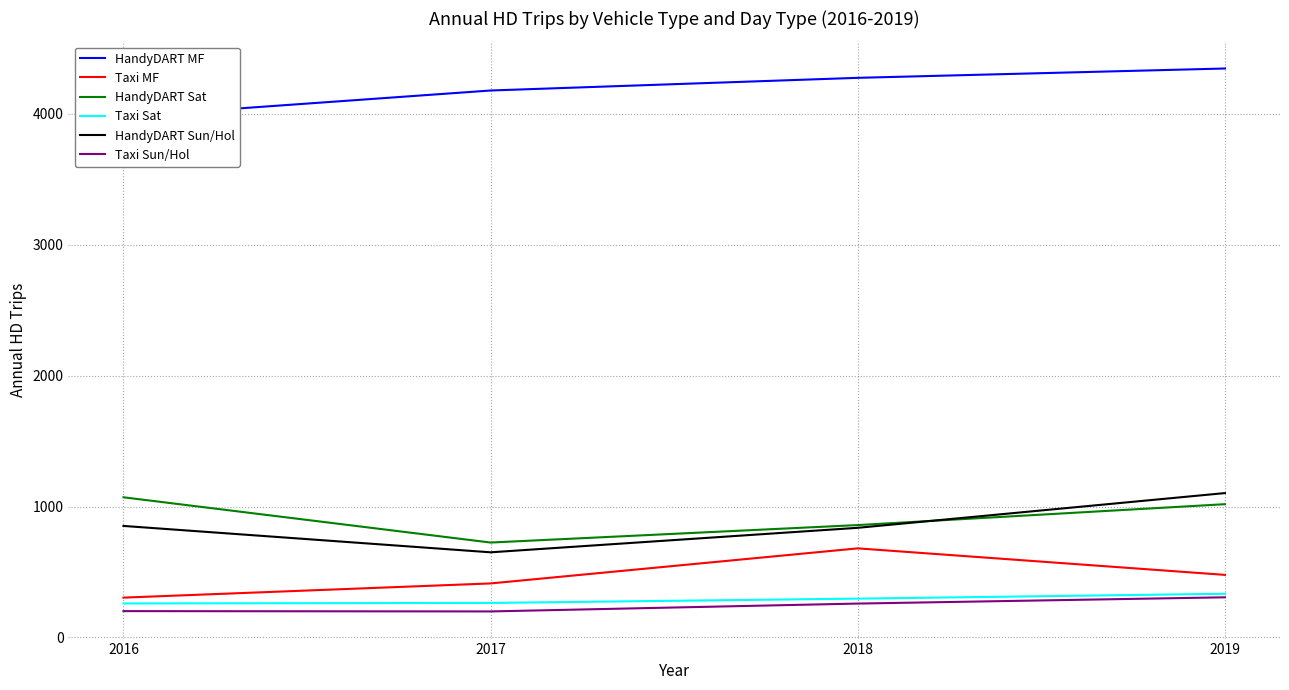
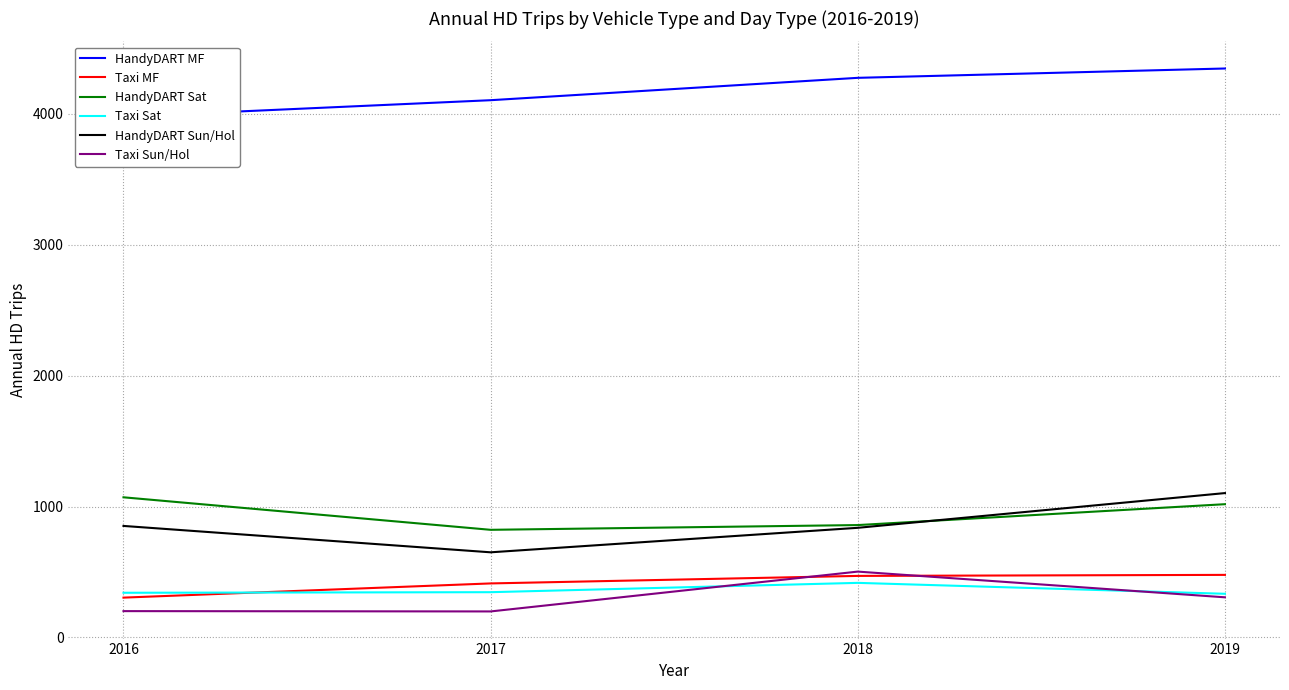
  {
    "HandyDART MF": {
-     "2017": 4180,
+     "2017": 4100,
      "2018": 4270,
      "2019": 4350
    },
    "Taxi MF": {
      "2016": 300,
      "2017": 410,
-     "2018": 680,
+     "2018": 470,
      "2019": 480
    },
    "HandyDART Sat": {
      "2016": 1070,
-     "2017": 730,
+     "2017": 820,
      "2018": 860,
      "2019": 1020
    },
    "Taxi Sat": {
-     "2016": 260,
-     "2017": 260,
-     "2018": 300,
+     "2016": 340,
+     "2017": 350,
+     "2018": 420,
      "2019": 330
    },
    "HandyDART Sun/Hol": {
      "2016": 850,
      "2017": 650,
      "2018": 840,
      "2019": 1100
    },
    "Taxi Sun/Hol": {
      "2016": 200,
      "2017": 200,
-     "2018": 260,
+     "2018": 500,
      "2019": 310
    }
  }
